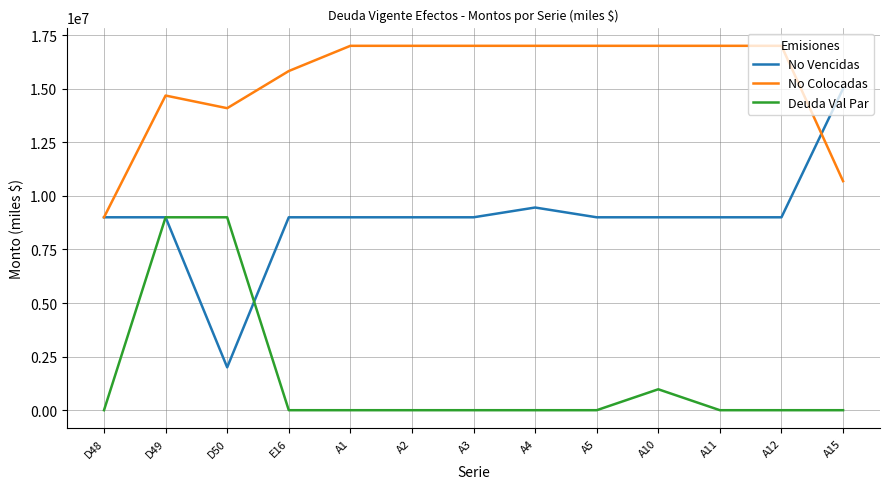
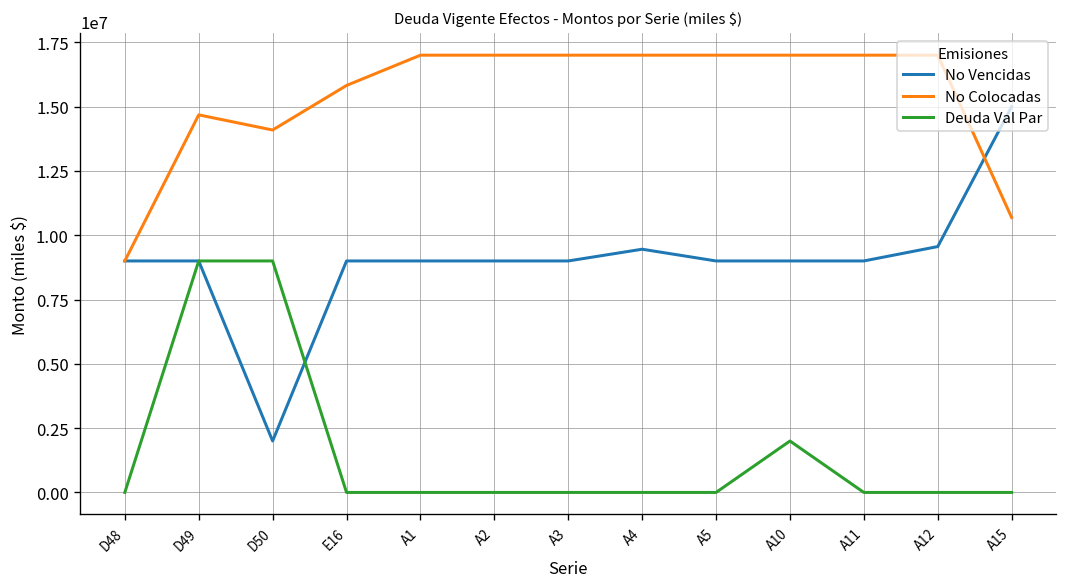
  {
    "No Vencidas": {
      "D50": 2000000,
      "E16": 9000000,
      "A1": 9000000,
      "A2": 9000000,
      "A3": 9000000,
      "A4": 9500000,
      "A5": 9000000,
      "A10": 9000000,
      "A11": 9000000,
-     "A12": 9000000
+     "A12": 9600000
    },
    "No Colocadas": {
      "D49": 14700000,
      "D50": 14100000,
      "E16": 15800000,
      "A1": 17000000,
      "A2": 17000000,
      "A3": 17000000,
      "A4": 17000000,
      "A5": 17000000,
      "A10": 17000000,
      "A11": 17000000,
      "A15": 10700000
    },
    "Deuda Val Par": {
      "D48": 0,
      "D50": 9000000,
      "E16": 0,
      "A1": 0,
      "A2": 0,
      "A3": 0,
      "A4": 0,
      "A5": 0,
-     "A10": 1000000,
+     "A10": 2000000,
      "A11": 0,
      "A12": 0,
      "A15": 0
    }
  }
